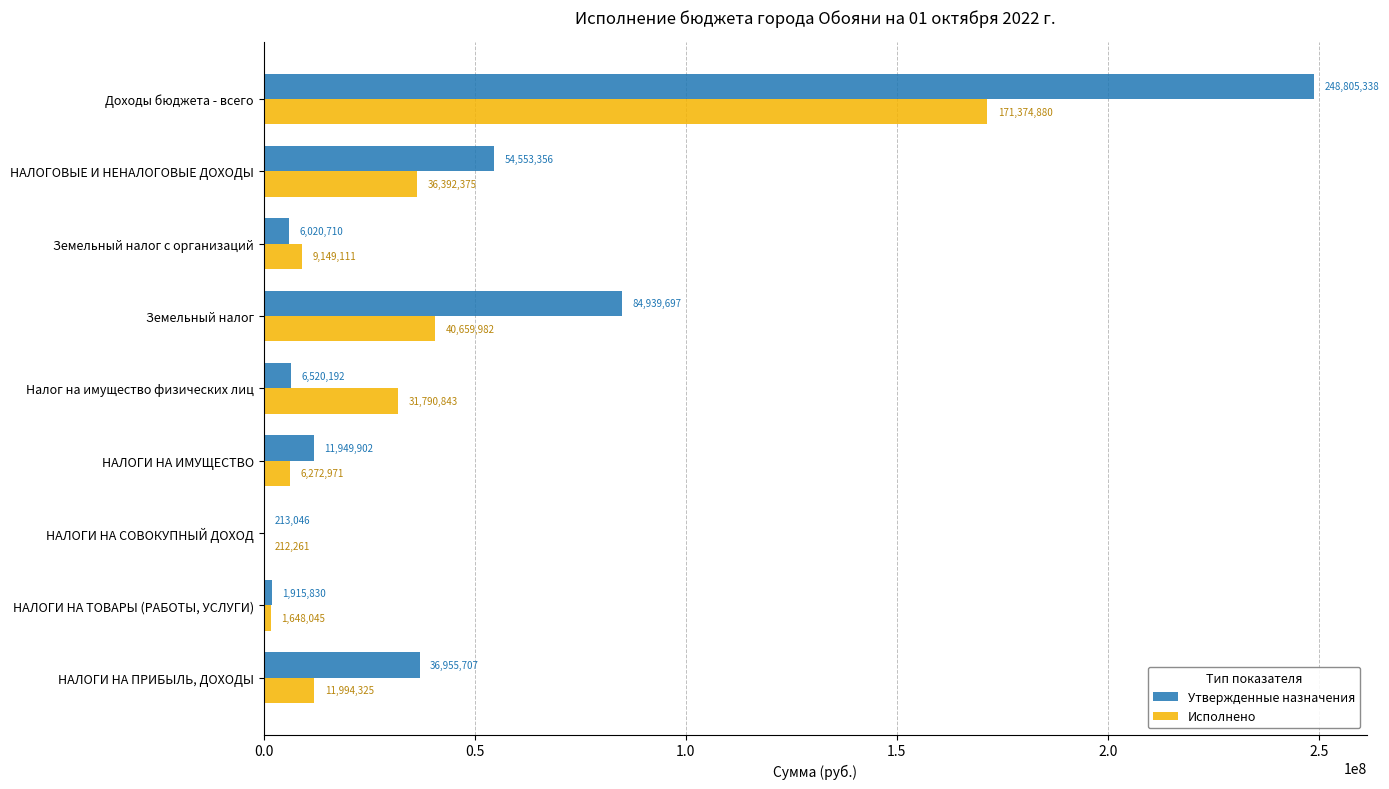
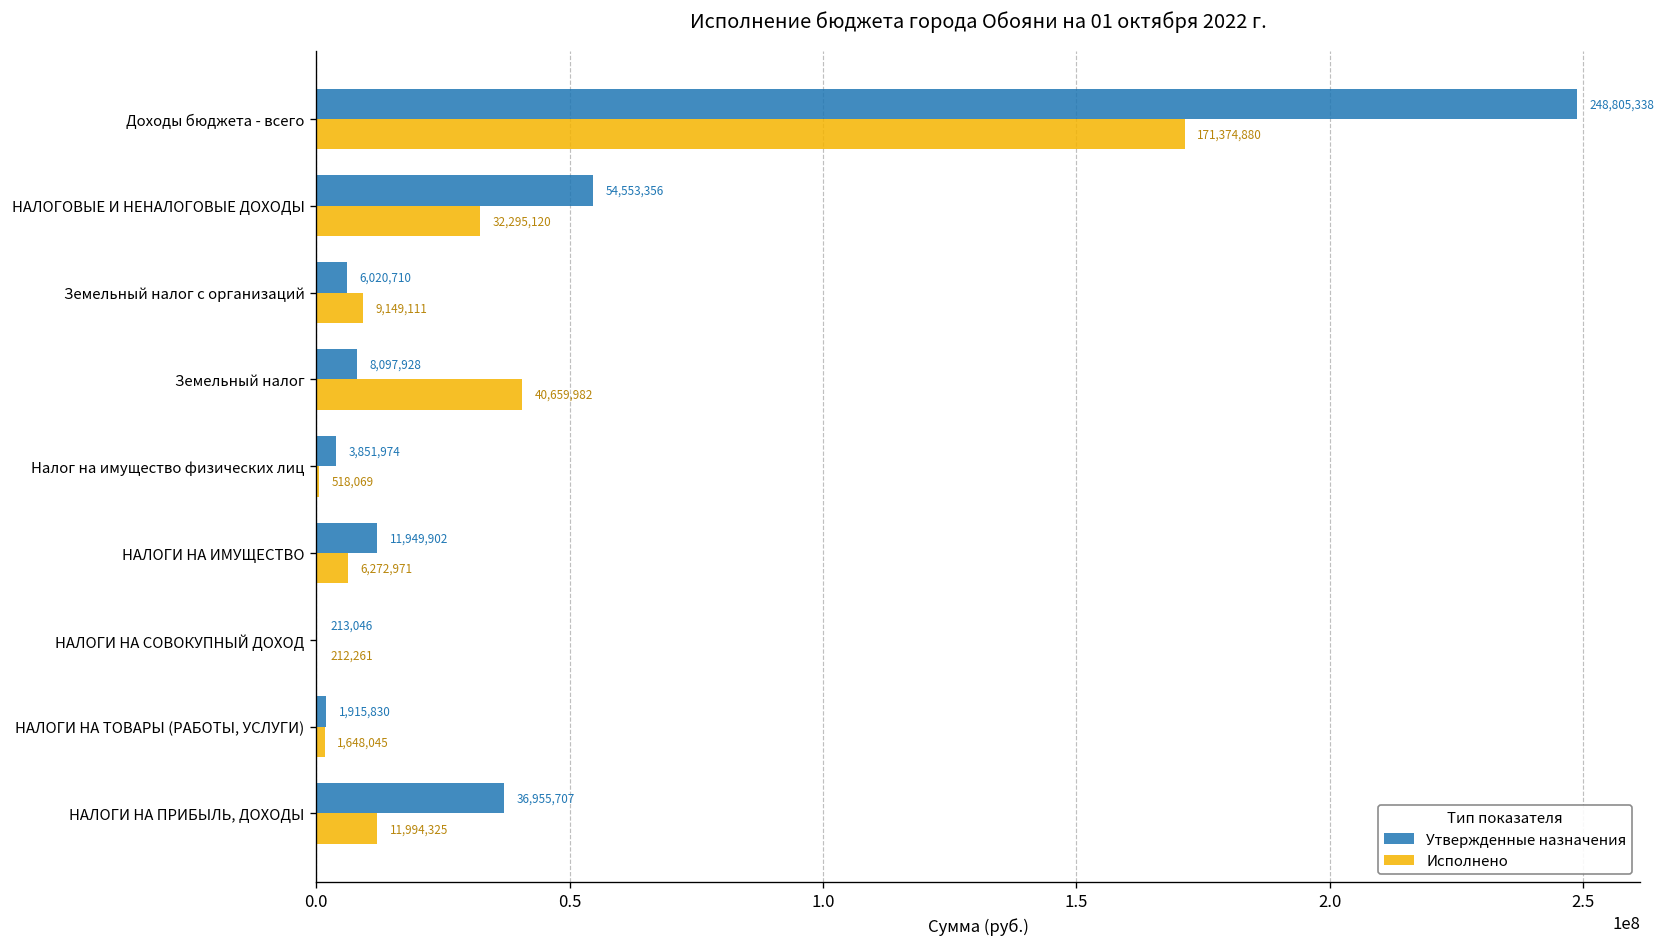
  {
    "Утвержденные назначения": {
      "Доходы бюджета - всего": "248,805,338",
      "НАЛОГОВЫЕ И НЕНАЛОГОВЫЕ ДОХОДЫ": "54,553,356",
      "Земельный налог с организаций": "6,020,710",
-     "Земельный налог": "84,939,697",
-     "Налог на имущество физических лиц": "6,520,192",
+     "Земельный налог": "8,097,928",
+     "Налог на имущество физических лиц": "3,851,974",
      "НАЛОГИ НА ИМУЩЕСТВО": "11,949,902",
      "НАЛОГИ НА СОВОКУПНЫЙ ДОХОД": "213,046",
      "НАЛОГИ НА ТОВАРЫ (РАБОТЫ, УСЛУГИ)": "1,915,830",
      "НАЛОГИ НА ПРИБЫЛЬ, ДОХОДЫ": "36,955,707"
    },
    "Исполнено": {
      "Доходы бюджета - всего": "171,374,880",
-     "НАЛОГОВЫЕ И НЕНАЛОГОВЫЕ ДОХОДЫ": "36,392,375",
+     "НАЛОГОВЫЕ И НЕНАЛОГОВЫЕ ДОХОДЫ": "32,295,120",
      "Земельный налог с организаций": "9,149,111",
      "Земельный налог": "40,659,982",
-     "Налог на имущество физических лиц": "31,790,843",
+     "Налог на имущество физических лиц": "518,069",
      "НАЛОГИ НА ИМУЩЕСТВО": "6,272,971",
      "НАЛОГИ НА СОВОКУПНЫЙ ДОХОД": "212,261",
      "НАЛОГИ НА ТОВАРЫ (РАБОТЫ, УСЛУГИ)": "1,648,045",
      "НАЛОГИ НА ПРИБЫЛЬ, ДОХОДЫ": "11,994,325"
    }
  }
